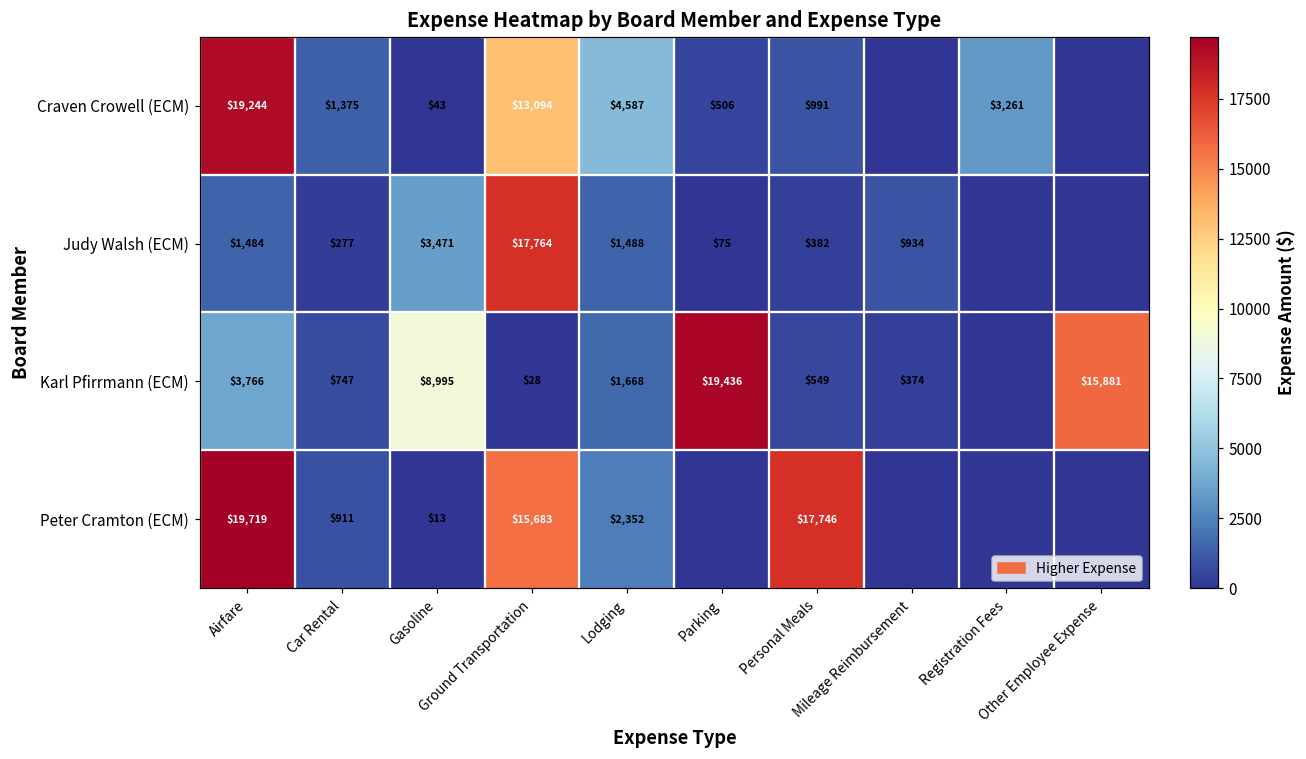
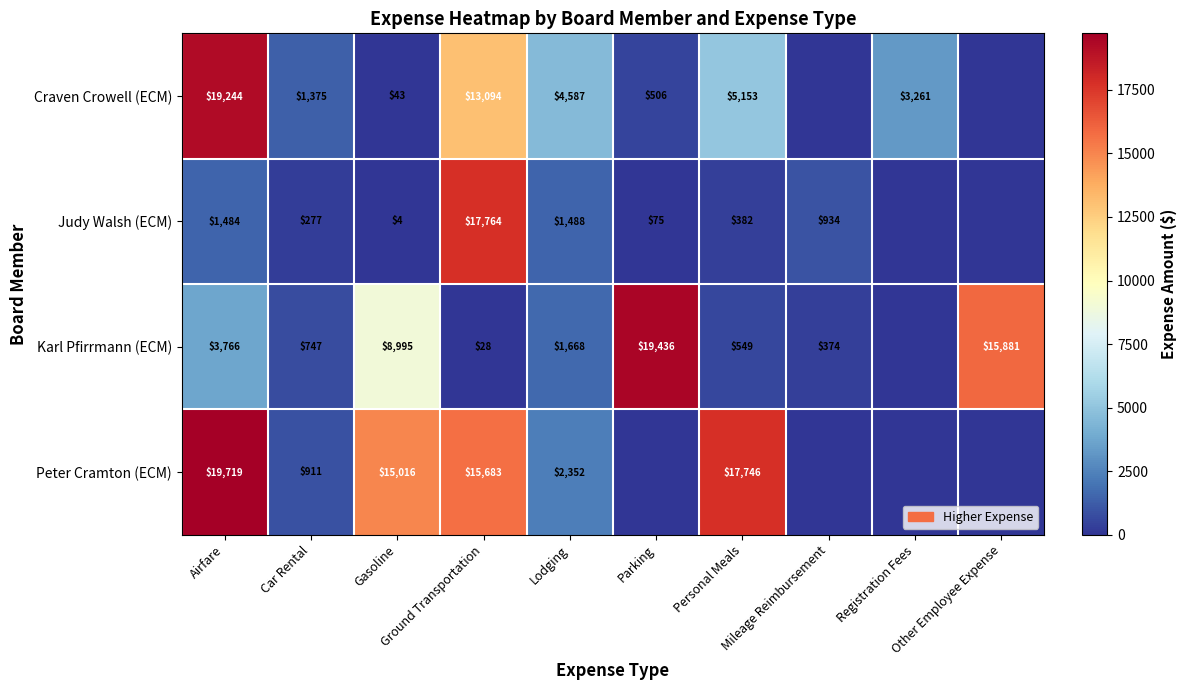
  {
    "Craven Crowell (ECM)": {
      "Airfare": "$19,244",
      "Car Rental": "$1,375",
      "Gasoline": "$43",
      "Ground Transportation": "$13,094",
      "Lodging": "$4,587",
      "Parking": "$506",
-     "Personal Meals": "$991",
+     "Personal Meals": "$5,153",
      "Registration Fees": "$3,261"
    },
    "Judy Walsh (ECM)": {
      "Airfare": "$1,484",
      "Car Rental": "$277",
-     "Gasoline": "$3,471",
+     "Gasoline": "$4",
      "Ground Transportation": "$17,764",
      "Lodging": "$1,488",
      "Parking": "$75",
      "Personal Meals": "$382",
      "Mileage Reimbursement": "$934"
    },
    "Karl Pfirrmann (ECM)": {
      "Airfare": "$3,766",
      "Car Rental": "$747",
      "Gasoline": "$8,995",
      "Ground Transportation": "$28",
      "Lodging": "$1,668",
      "Parking": "$19,436",
      "Personal Meals": "$549",
      "Mileage Reimbursement": "$374",
      "Other Employee Expense": "$15,881"
    },
    "Peter Cramton (ECM)": {
      "Airfare": "$19,719",
      "Car Rental": "$911",
-     "Gasoline": "$13",
+     "Gasoline": "$15,016",
      "Ground Transportation": "$15,683",
      "Lodging": "$2,352",
      "Personal Meals": "$17,746"
    }
  }
